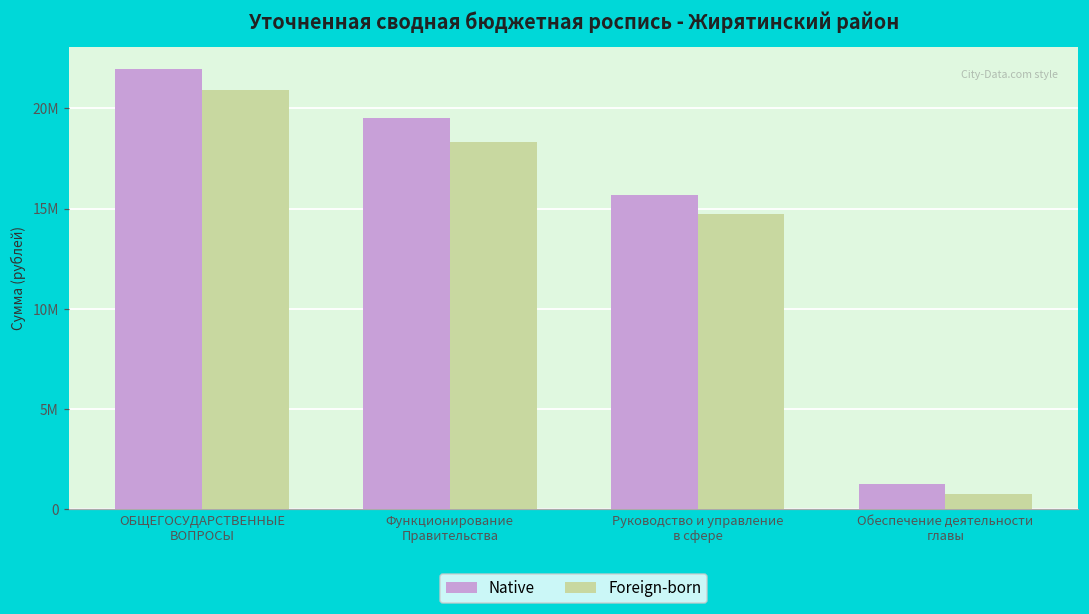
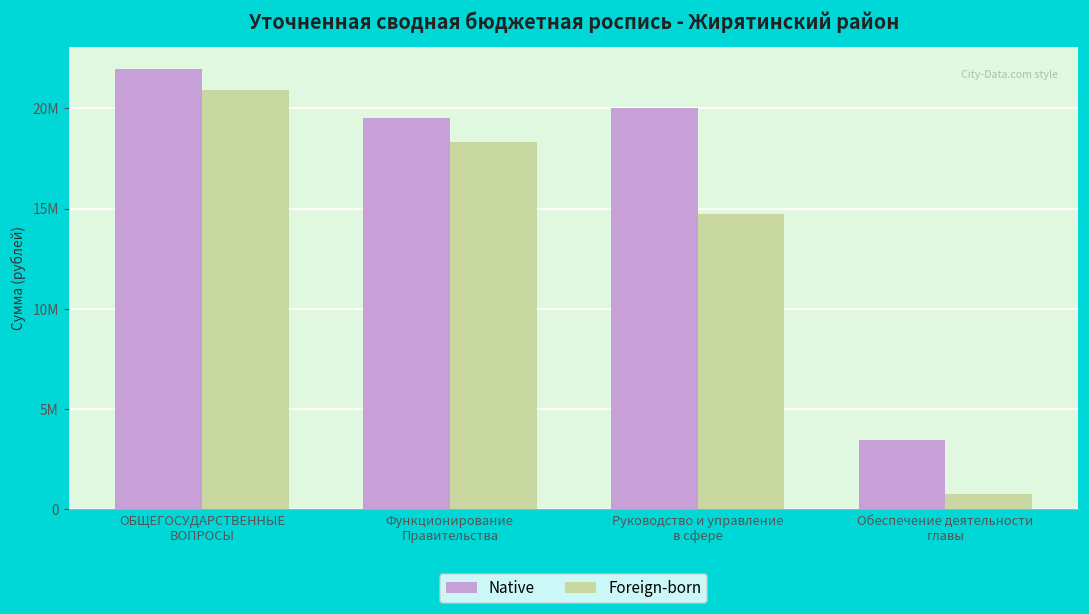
  {
    "Native": {
      "ОБЩЕГОСУДАРСТВЕННЫЕ ВОПРОСЫ": 22000000,
      "Функционирование Правительства": 19500000,
-     "Руководство и управление в сфере": 15700000,
-     "Обеспечение деятельности главы": 1300000
+     "Руководство и управление в сфере": 20000000,
+     "Обеспечение деятельности главы": 3400000
    },
    "Foreign-born": {
      "ОБЩЕГОСУДАРСТВЕННЫЕ ВОПРОСЫ": 20900000,
      "Функционирование Правительства": 18300000,
      "Руководство и управление в сфере": 14800000,
      "Обеспечение деятельности главы": 700000
    }
  }
